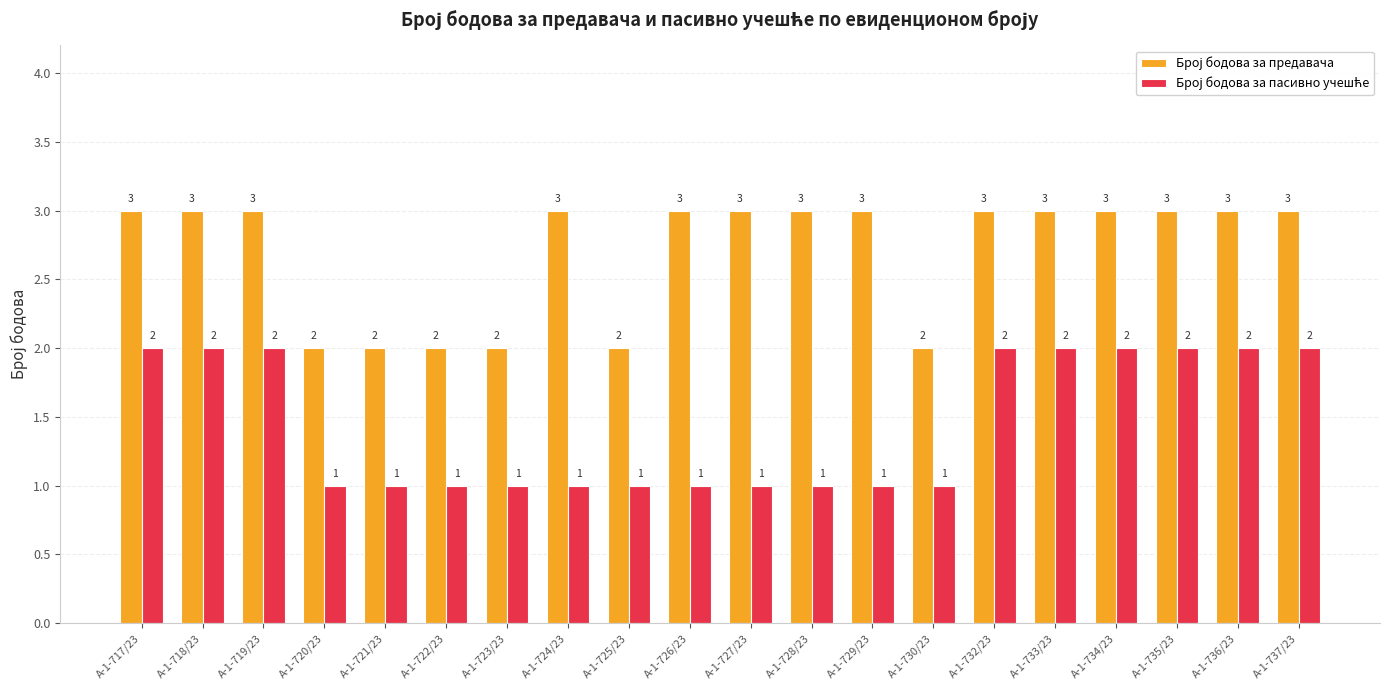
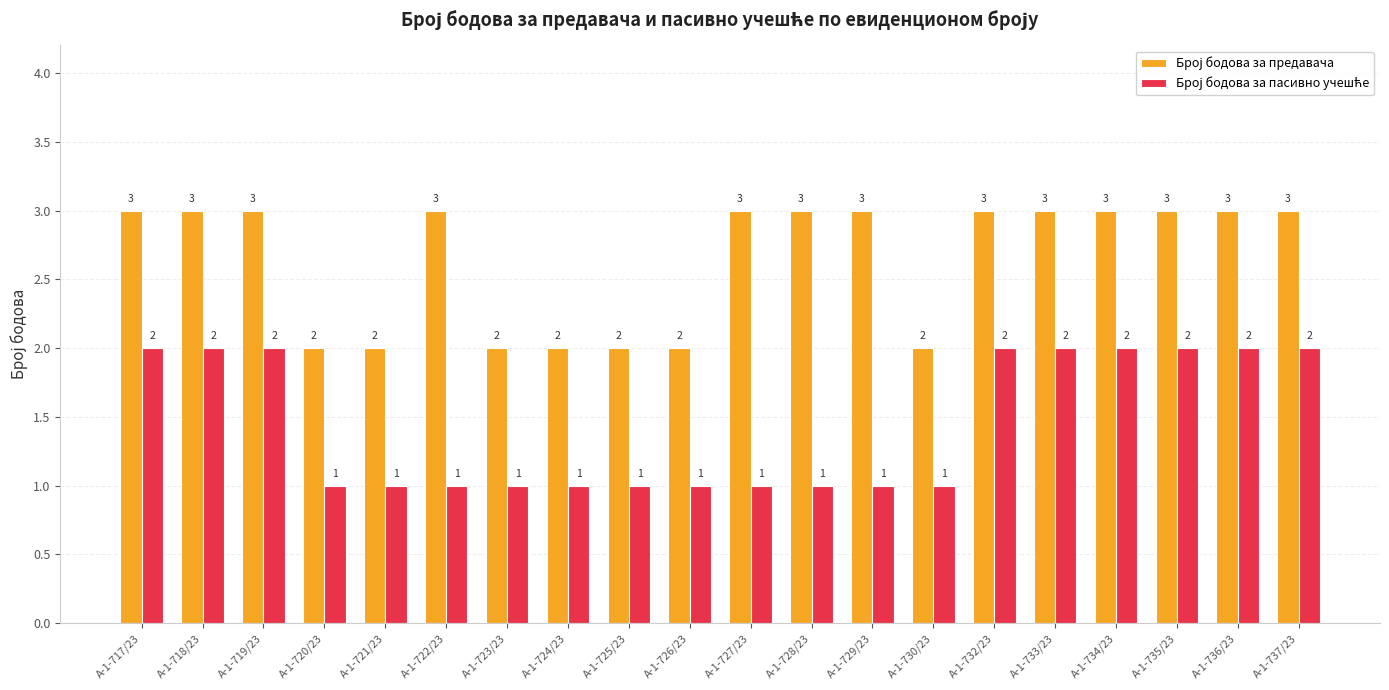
  {
    "Број бодова за предавача": {
      "А-1-717/23": 3,
      "А-1-718/23": 3,
      "А-1-719/23": 3,
      "А-1-720/23": 2,
      "А-1-721/23": 2,
-     "А-1-722/23": 2,
+     "А-1-722/23": 3,
      "А-1-723/23": 2,
-     "А-1-724/23": 3,
+     "А-1-724/23": 2,
      "А-1-725/23": 2,
-     "А-1-726/23": 3,
+     "А-1-726/23": 2,
      "А-1-727/23": 3,
      "А-1-728/23": 3,
      "А-1-729/23": 3,
      "А-1-730/23": 2,
      "А-1-732/23": 3,
      "А-1-733/23": 3,
      "А-1-734/23": 3,
      "А-1-735/23": 3,
      "А-1-736/23": 3,
      "А-1-737/23": 3
    },
    "Број бодова за пасивно учешће": {
      "А-1-717/23": 2,
      "А-1-718/23": 2,
      "А-1-719/23": 2,
      "А-1-720/23": 1,
      "А-1-721/23": 1,
      "А-1-722/23": 1,
      "А-1-723/23": 1,
      "А-1-724/23": 1,
      "А-1-725/23": 1,
      "А-1-726/23": 1,
      "А-1-727/23": 1,
      "А-1-728/23": 1,
      "А-1-729/23": 1,
      "А-1-730/23": 1,
      "А-1-732/23": 2,
      "А-1-733/23": 2,
      "А-1-734/23": 2,
      "А-1-735/23": 2,
      "А-1-736/23": 2,
      "А-1-737/23": 2
    }
  }
